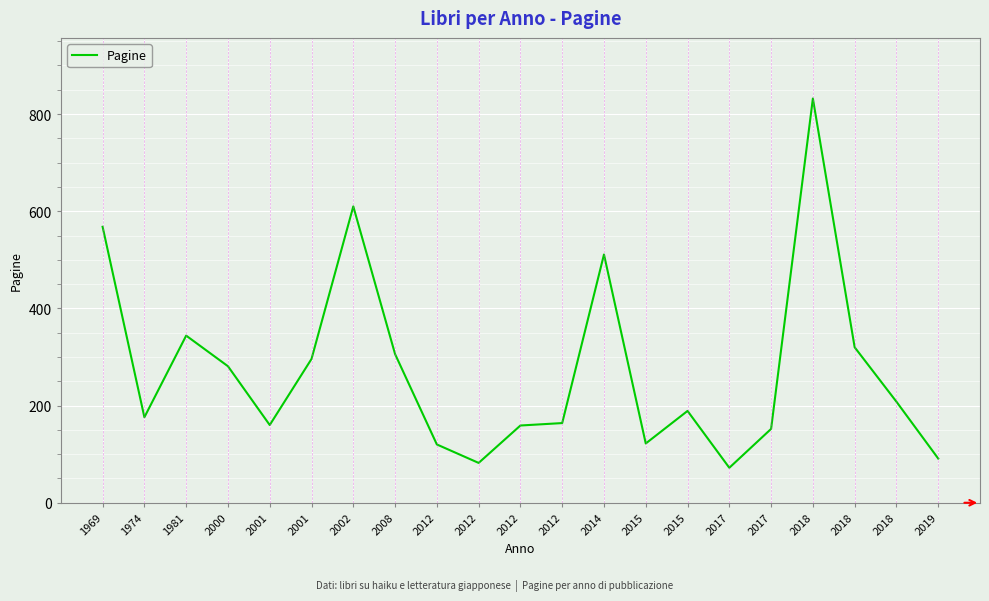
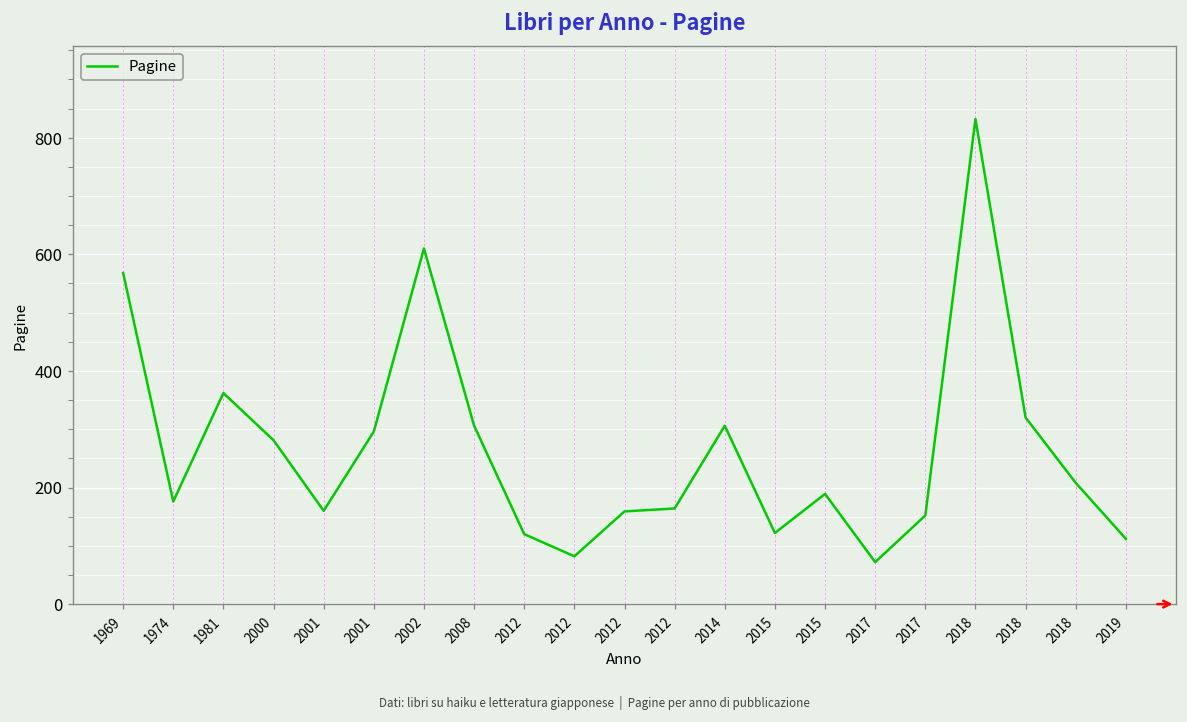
  {
    "1969": 570,
    "1974": 180,
-   "1981": 340,
+   "1981": 360,
    "2000": 280,
    "2002": 610,
    "2008": 310,
-   "2014": 510,
-   "2019": 90
+   "2014": 310,
+   "2019": 110
  }
